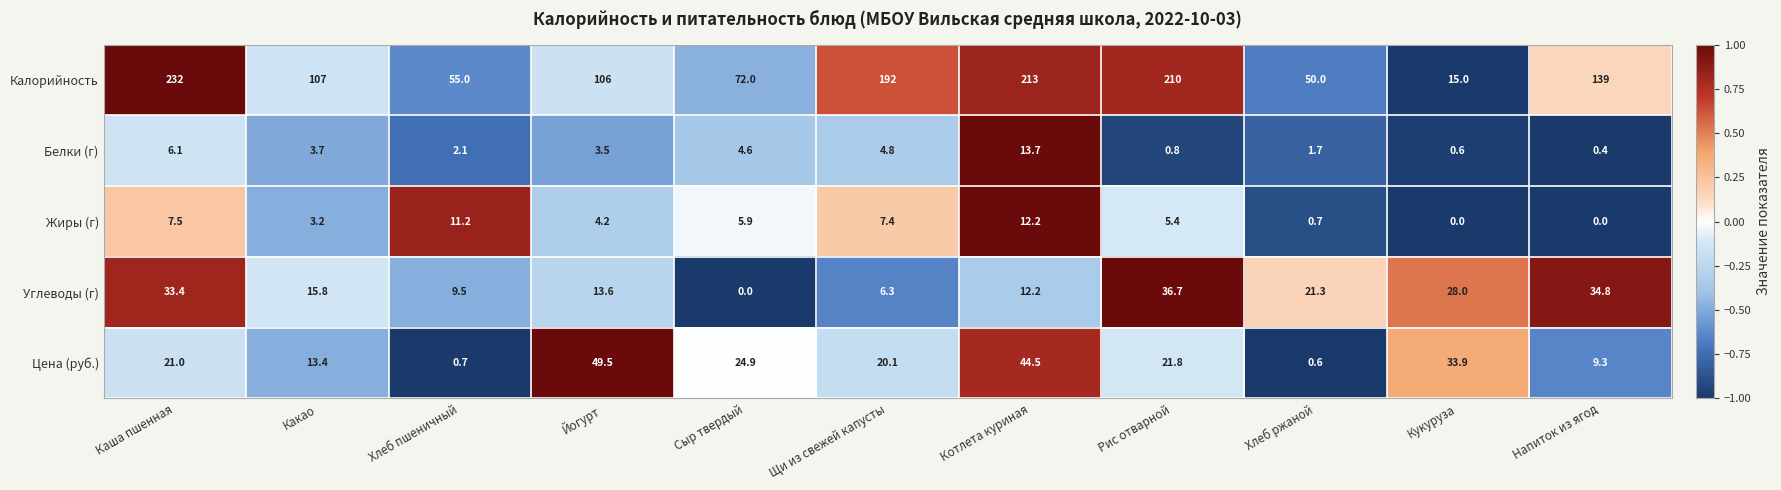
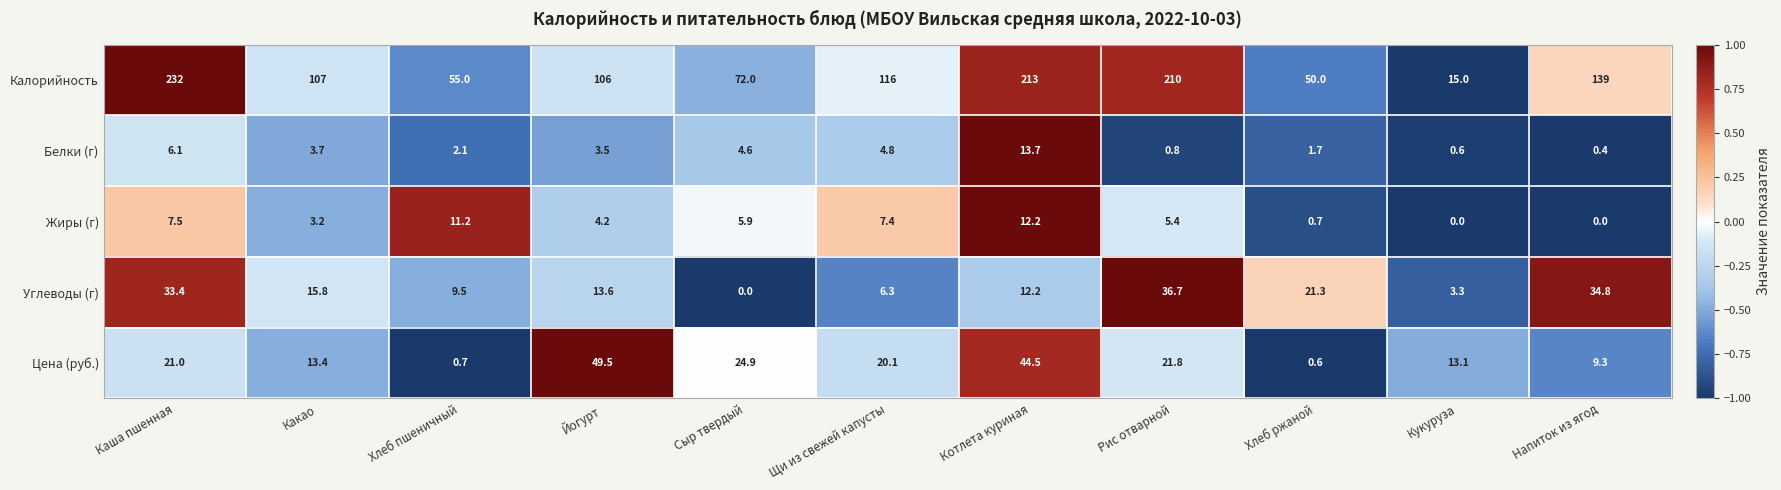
  {
    "Калорийность": {
      "Каша пшенная": 232,
      "Какао": 107,
      "Хлеб пшеничный": 55.0,
      "Йогурт": 106,
      "Сыр твердый": 72.0,
-     "Щи из свежей капусты": 192,
+     "Щи из свежей капусты": 116,
      "Котлета куриная": 213,
      "Рис отварной": 210,
      "Хлеб ржаной": 50.0,
      "Кукуруза": 15.0,
      "Напиток из ягод": 139
    },
    "Белки (г)": {
      "Каша пшенная": 6.1,
      "Какао": 3.7,
      "Хлеб пшеничный": 2.1,
      "Йогурт": 3.5,
      "Сыр твердый": 4.6,
      "Щи из свежей капусты": 4.8,
      "Котлета куриная": 13.7,
      "Рис отварной": 0.8,
      "Хлеб ржаной": 1.7,
      "Кукуруза": 0.6,
      "Напиток из ягод": 0.4
    },
    "Жиры (г)": {
      "Каша пшенная": 7.5,
      "Какао": 3.2,
      "Хлеб пшеничный": 11.2,
      "Йогурт": 4.2,
      "Сыр твердый": 5.9,
      "Щи из свежей капусты": 7.4,
      "Котлета куриная": 12.2,
      "Рис отварной": 5.4,
      "Хлеб ржаной": 0.7,
      "Кукуруза": 0.0,
      "Напиток из ягод": 0.0
    },
    "Углеводы (г)": {
      "Каша пшенная": 33.4,
      "Какао": 15.8,
      "Хлеб пшеничный": 9.5,
      "Йогурт": 13.6,
      "Сыр твердый": 0.0,
      "Щи из свежей капусты": 6.3,
      "Котлета куриная": 12.2,
      "Рис отварной": 36.7,
      "Хлеб ржаной": 21.3,
-     "Кукуруза": 28.0,
+     "Кукуруза": 3.3,
      "Напиток из ягод": 34.8
    },
    "Цена (руб.)": {
      "Каша пшенная": 21.0,
      "Какао": 13.4,
      "Хлеб пшеничный": 0.7,
      "Йогурт": 49.5,
      "Сыр твердый": 24.9,
      "Щи из свежей капусты": 20.1,
      "Котлета куриная": 44.5,
      "Рис отварной": 21.8,
      "Хлеб ржаной": 0.6,
-     "Кукуруза": 33.9,
+     "Кукуруза": 13.1,
      "Напиток из ягод": 9.3
    }
  }
